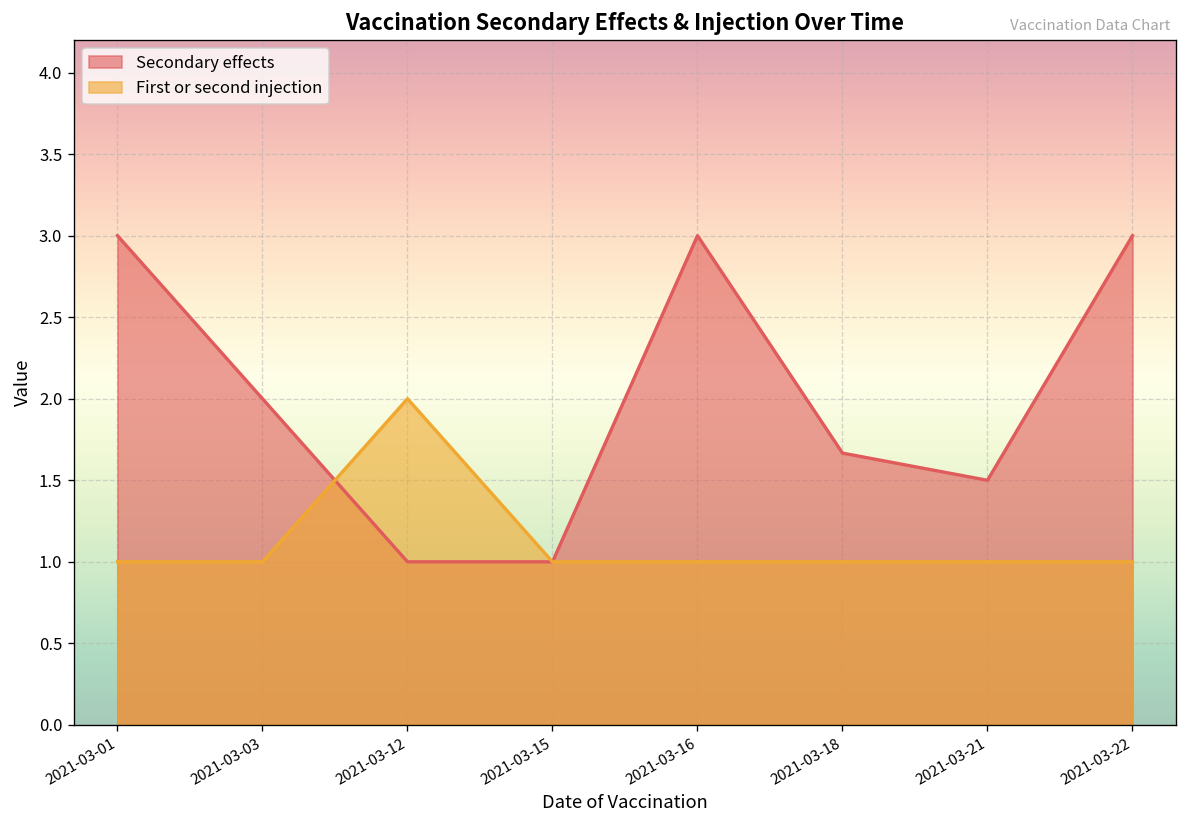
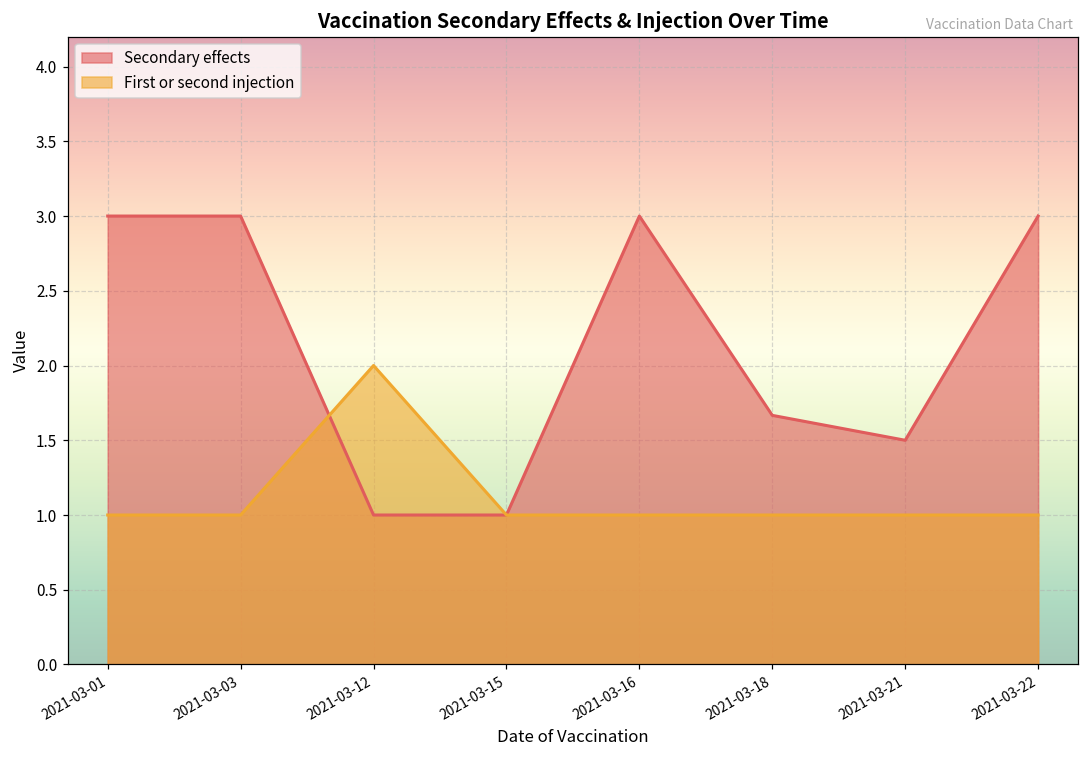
  {
    "Secondary effects": {
      "2021-03-01": 3,
-     "2021-03-03": 2,
+     "2021-03-03": 3,
      "2021-03-12": 1,
      "2021-03-16": 3,
      "2021-03-18": 1.67,
      "2021-03-21": 1.50,
      "2021-03-22": 3
    },
    "First or second injection": {
      "2021-03-01": 1,
      "2021-03-03": 1,
      "2021-03-12": 2,
      "2021-03-16": 1,
      "2021-03-18": 1,
      "2021-03-21": 1,
      "2021-03-22": 1
    }
  }
